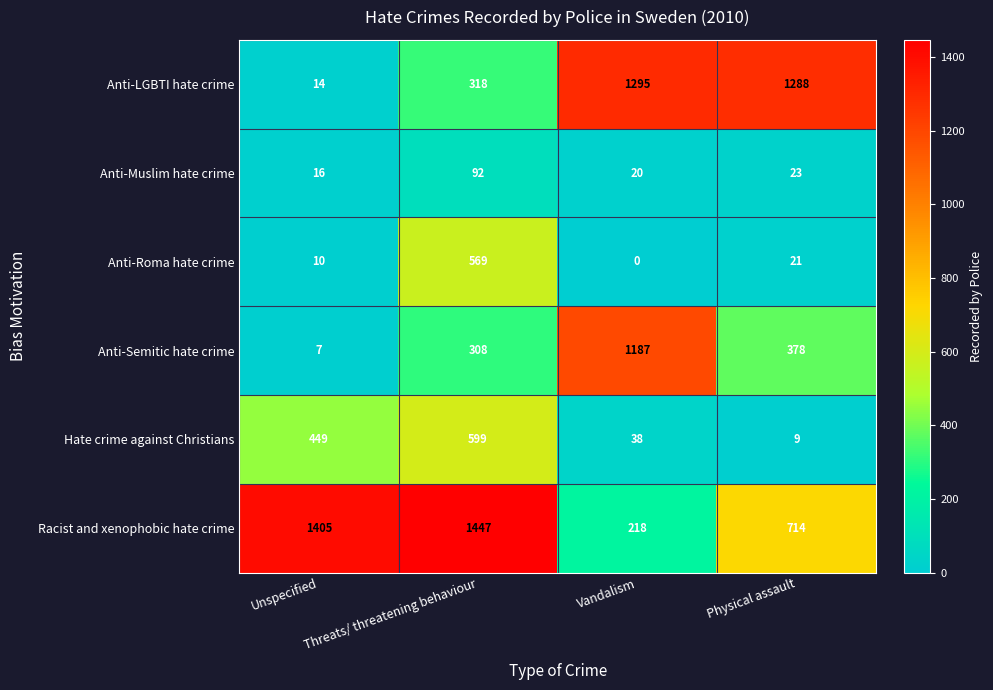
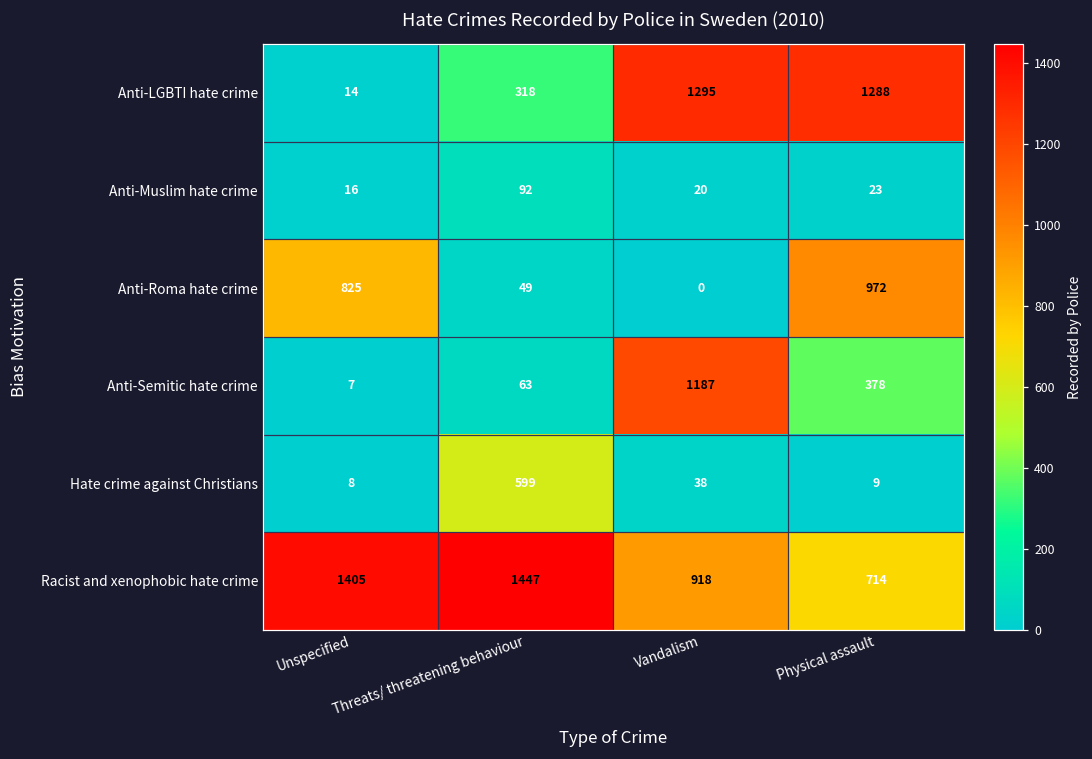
  {
    "Anti-LGBTI hate crime": {
      "Unspecified": 14,
      "Threats/ threatening behaviour": 318,
      "Vandalism": 1295,
      "Physical assault": 1288
    },
    "Anti-Muslim hate crime": {
      "Unspecified": 16,
      "Threats/ threatening behaviour": 92,
      "Vandalism": 20,
      "Physical assault": 23
    },
    "Anti-Roma hate crime": {
-     "Unspecified": 10,
-     "Threats/ threatening behaviour": 569,
+     "Unspecified": 825,
+     "Threats/ threatening behaviour": 49,
      "Vandalism": 0,
-     "Physical assault": 21
+     "Physical assault": 972
    },
    "Anti-Semitic hate crime": {
      "Unspecified": 7,
-     "Threats/ threatening behaviour": 308,
+     "Threats/ threatening behaviour": 63,
      "Vandalism": 1187,
      "Physical assault": 378
    },
    "Hate crime against Christians": {
-     "Unspecified": 449,
+     "Unspecified": 8,
      "Threats/ threatening behaviour": 599,
      "Vandalism": 38,
      "Physical assault": 9
    },
    "Racist and xenophobic hate crime": {
      "Unspecified": 1405,
      "Threats/ threatening behaviour": 1447,
-     "Vandalism": 218,
+     "Vandalism": 918,
      "Physical assault": 714
    }
  }
